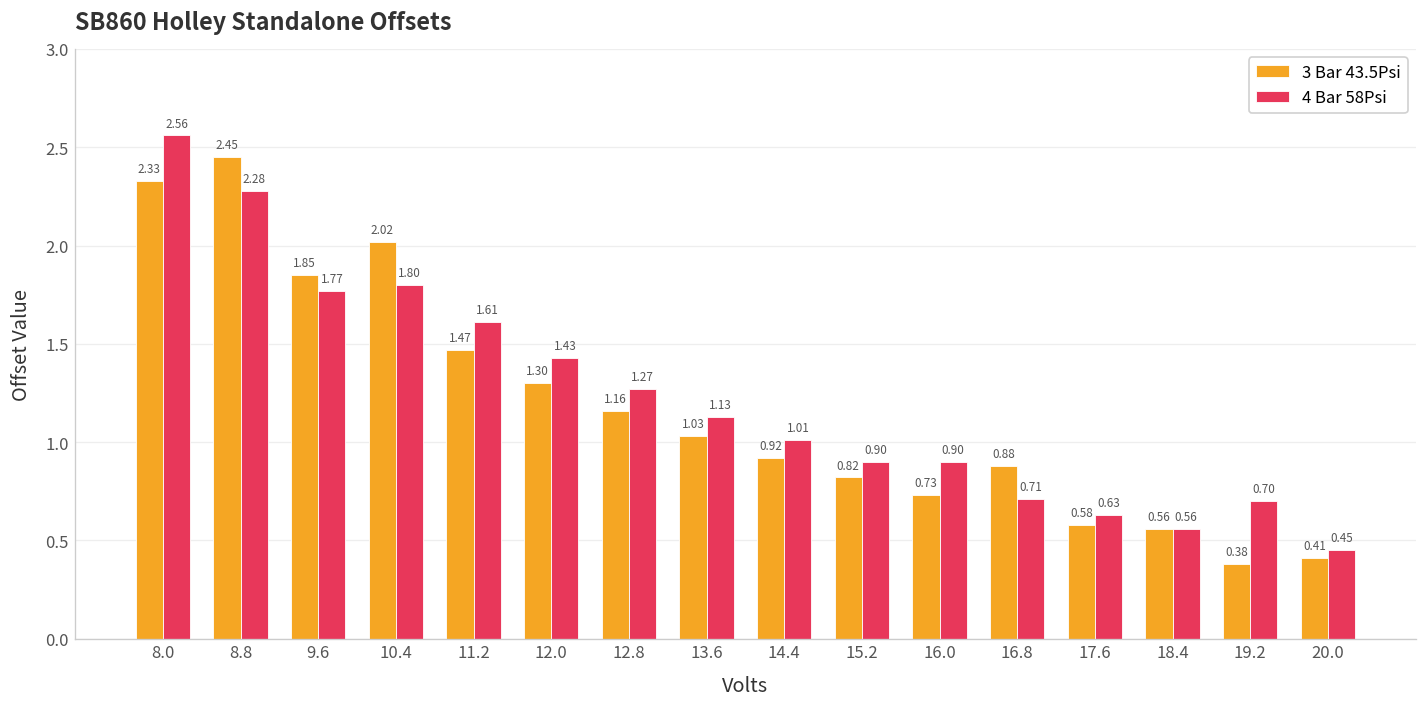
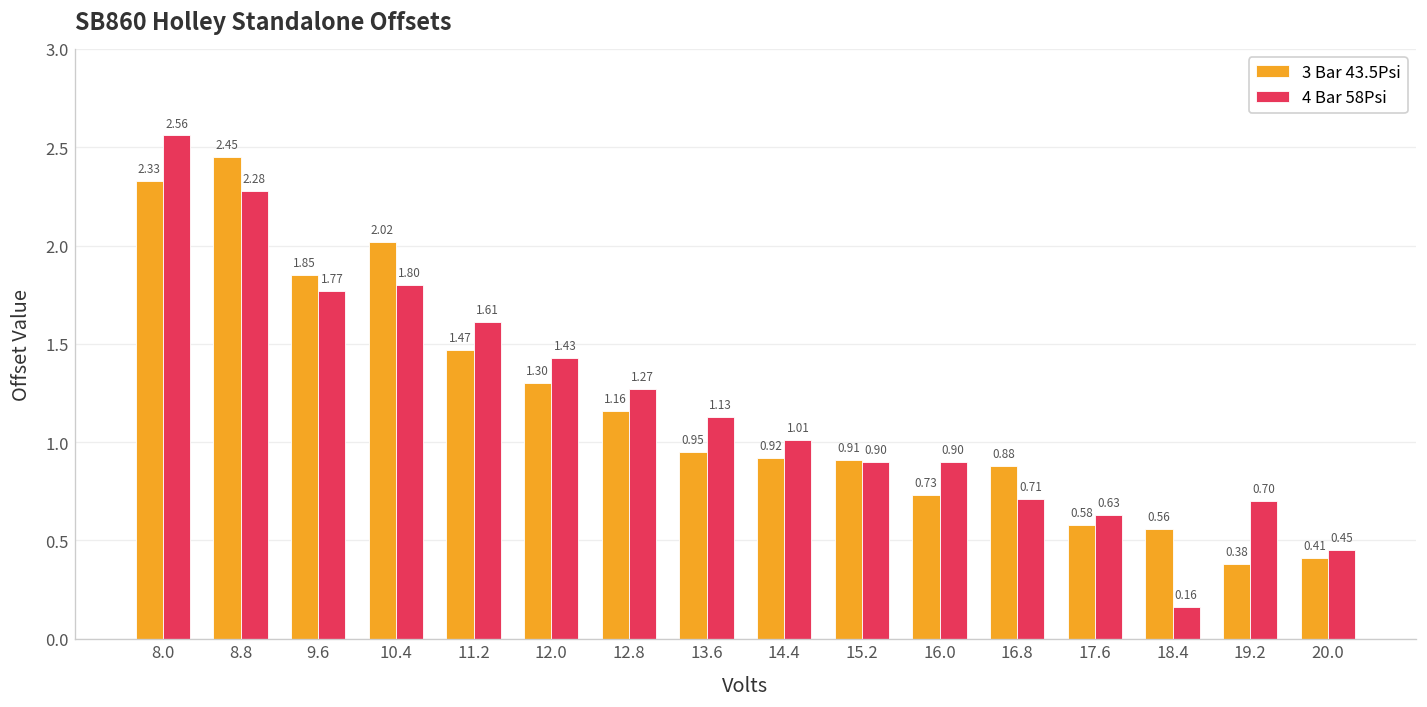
  {
    "3 Bar 43.5Psi": {
      "8.0": 2.33,
      "8.8": 2.45,
      "9.6": 1.85,
      "10.4": 2.02,
      "11.2": 1.47,
      "12.0": 1.30,
      "12.8": 1.16,
-     "13.6": 1.03,
+     "13.6": 0.95,
      "14.4": 0.92,
-     "15.2": 0.82,
+     "15.2": 0.91,
      "16.0": 0.73,
      "16.8": 0.88,
      "17.6": 0.58,
      "18.4": 0.56,
      "19.2": 0.38,
      "20.0": 0.41
    },
    "4 Bar 58Psi": {
      "8.0": 2.56,
      "8.8": 2.28,
      "9.6": 1.77,
      "10.4": 1.80,
      "11.2": 1.61,
      "12.0": 1.43,
      "12.8": 1.27,
      "13.6": 1.13,
      "14.4": 1.01,
      "15.2": 0.90,
      "16.0": 0.90,
      "16.8": 0.71,
      "17.6": 0.63,
-     "18.4": 0.56,
+     "18.4": 0.16,
      "19.2": 0.70,
      "20.0": 0.45
    }
  }
